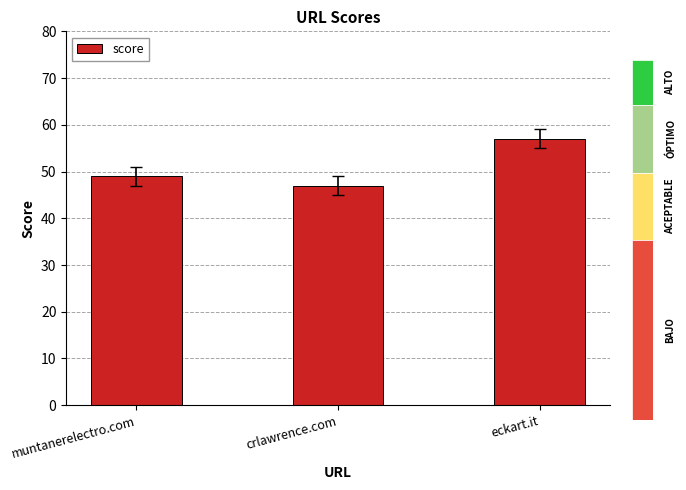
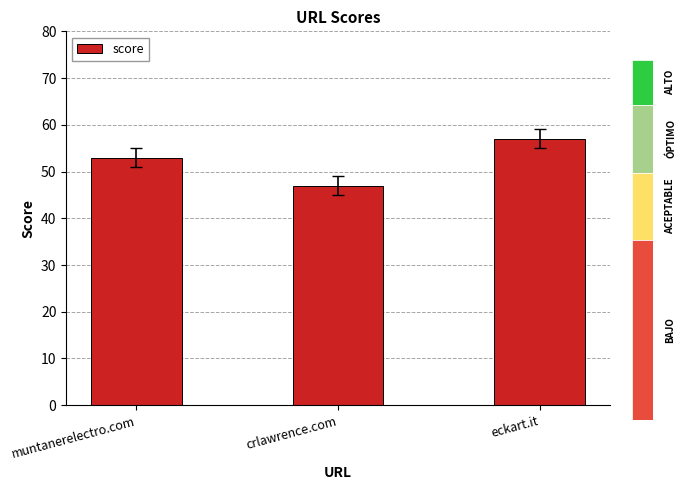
  {
    "URL Scores": {
      "score": {
-       "muntanerelectro.com": 49,
+       "muntanerelectro.com": 53,
        "crlawrence.com": 47,
        "eckart.it": 57
      }
    }
  }
